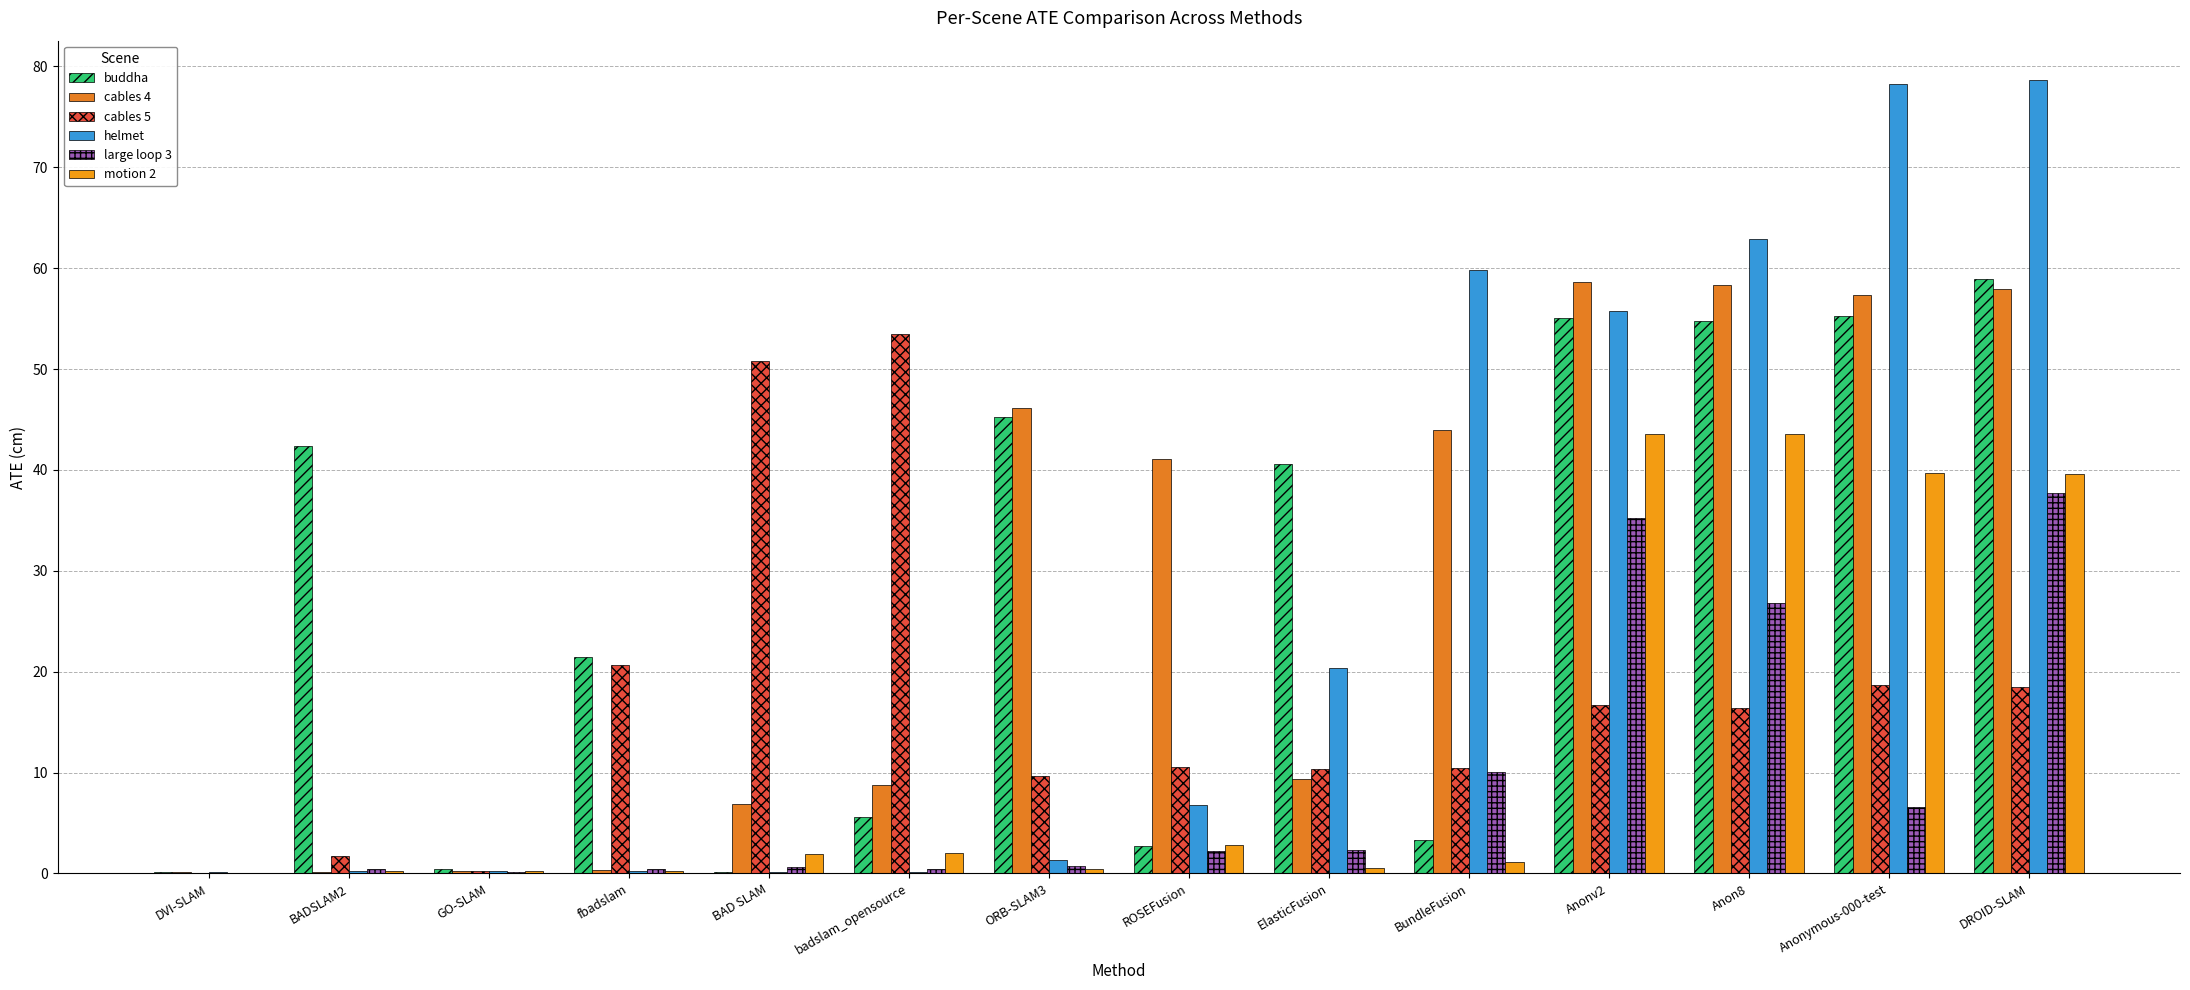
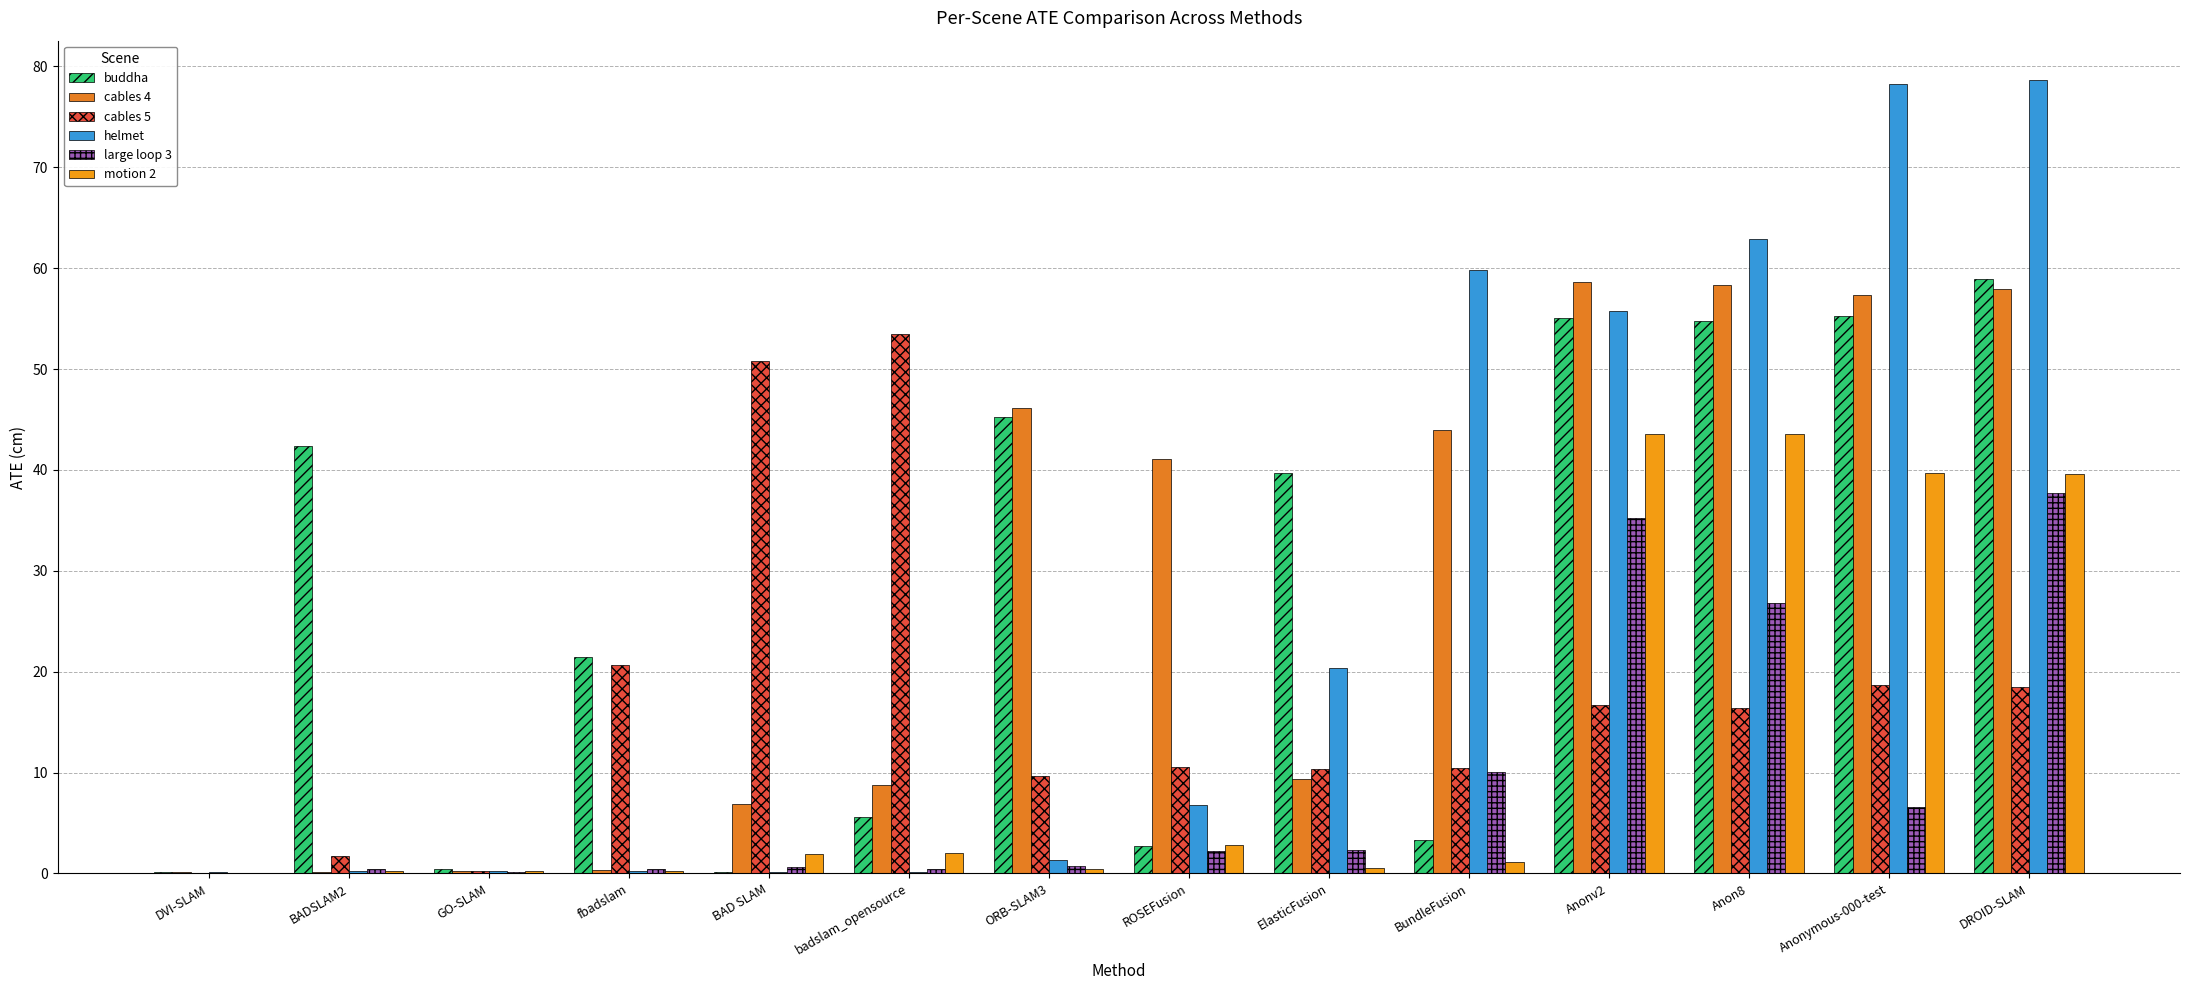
  {
    "buddha": {
      "BADSLAM2": 42.4,
      "GO-SLAM": 0.4,
      "fbadslam": 21.5,
      "badslam_opensource": 5.6,
      "ORB-SLAM3": 45.2,
      "ROSEFusion": 2.7,
-     "ElasticFusion": 40.6,
+     "ElasticFusion": 39.7,
      "BundleFusion": 3.3,
      "Anonv2": 55.1,
      "Anon8": 54.7,
      "Anonymous-000-test": 55.3,
      "DROID-SLAM": 58.9
    },
    "helmet": {
      "BADSLAM2": 0.3,
      "ORB-SLAM3": 1.4,
      "ROSEFusion": 6.7,
      "ElasticFusion": 20.4,
      "BundleFusion": 59.8,
      "Anonv2": 55.7,
      "Anon8": 62.9,
      "Anonymous-000-test": 78.3,
      "DROID-SLAM": 78.6
    },
    "large loop 3": {
      "BADSLAM2": 0.4,
      "fbadslam": 0.4,
      "BAD SLAM": 0.6,
      "badslam_opensource": 0.5,
      "ORB-SLAM3": 0.8,
      "ROSEFusion": 2.2,
      "ElasticFusion": 2.3,
      "BundleFusion": 10.0,
      "Anonv2": 35.3,
      "Anon8": 26.8,
      "Anonymous-000-test": 6.6,
      "DROID-SLAM": 37.7
    }
  }
